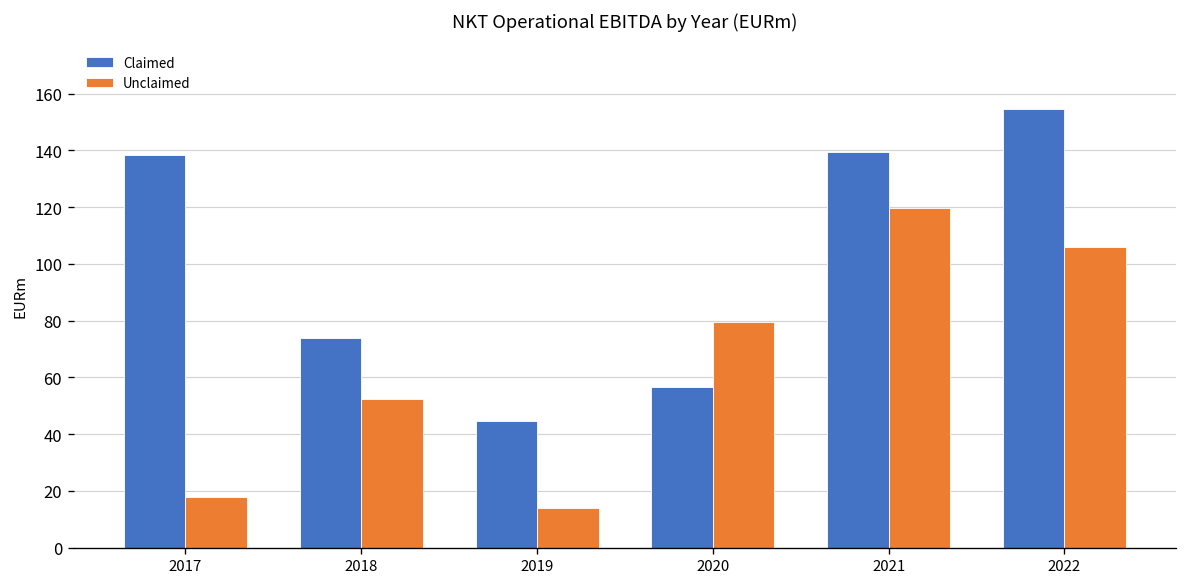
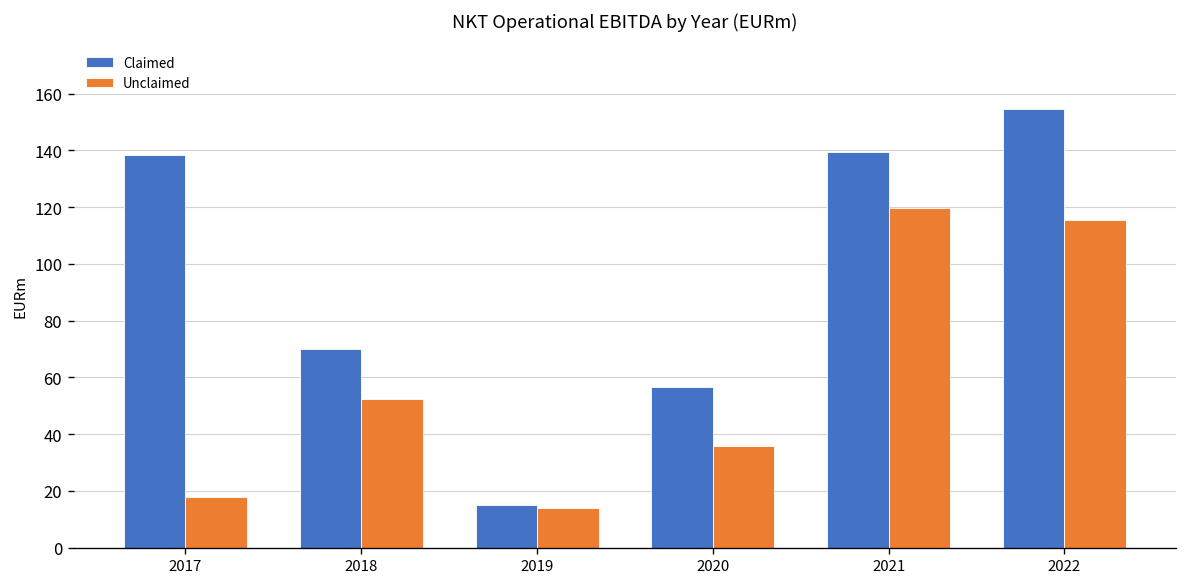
  {
    "Claimed": {
      "2017": 138,
-     "2018": 74,
-     "2019": 45,
+     "2018": 70,
+     "2019": 15,
      "2020": 57,
      "2021": 139,
      "2022": 155
    },
    "Unclaimed": {
      "2017": 18,
      "2018": 53,
      "2019": 14,
-     "2020": 80,
+     "2020": 36,
      "2021": 120,
-     "2022": 106
+     "2022": 115
    }
  }
